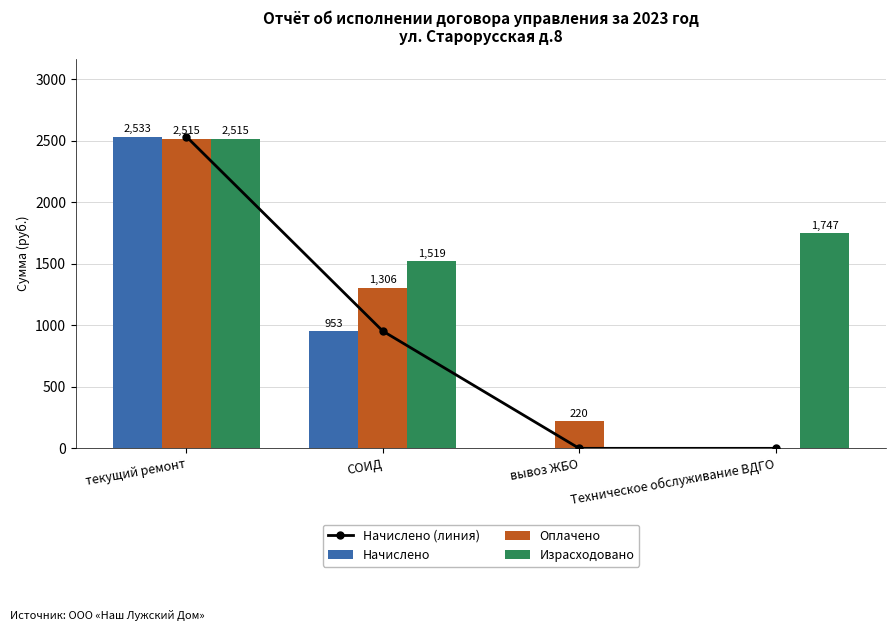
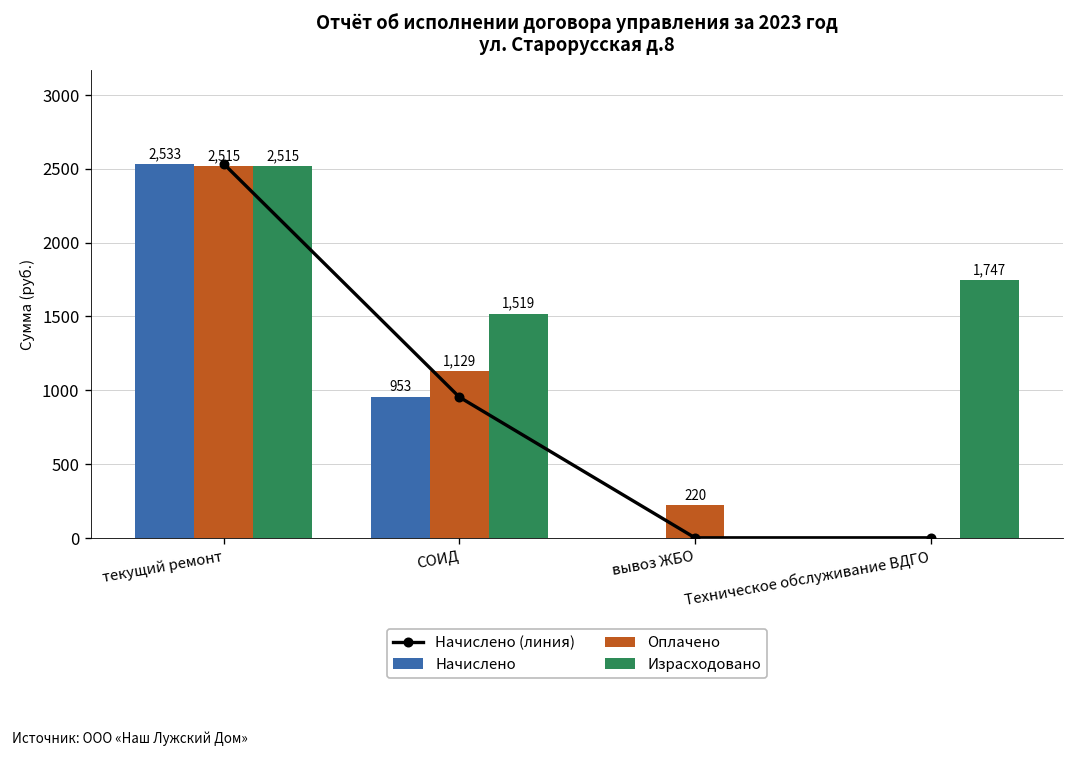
  {
    "Начислено": {
      "текущий ремонт": "2,533",
      "СОИД": "953"
    },
    "Начислено (линия)": {
      "СОИД": "950",
      "вывоз ЖБО": "0",
      "Техническое обслуживание ВДГО": "0"
    },
    "Оплачено": {
-     "СОИД": "1,306",
+     "СОИД": "1,129",
      "вывоз ЖБО": "220"
    },
    "Израсходовано": {
      "текущий ремонт": "2,515",
      "СОИД": "1,519",
      "Техническое обслуживание ВДГО": "1,747"
    }
  }
